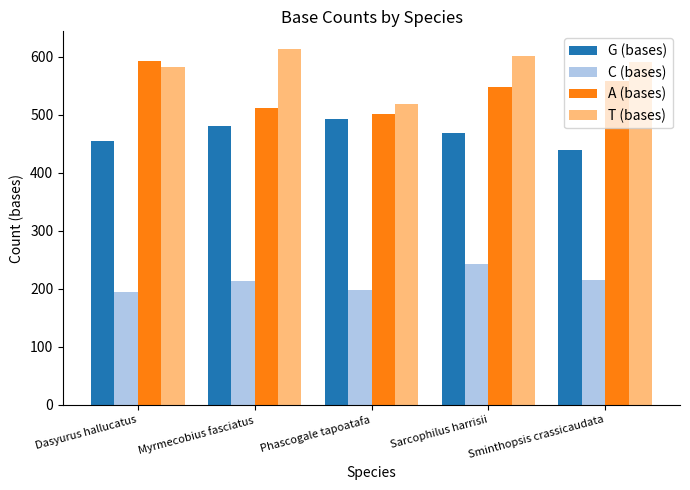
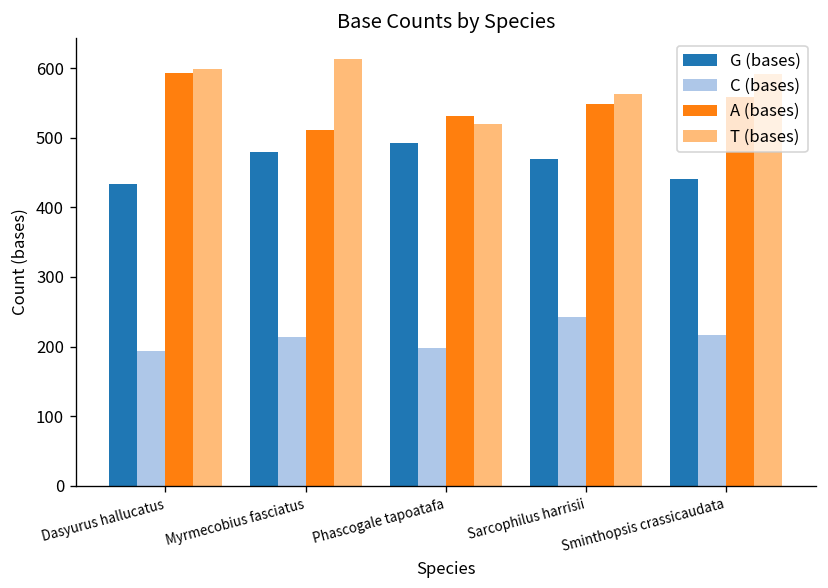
  {
    "G (bases)": {
-     "Dasyurus hallucatus": 460,
+     "Dasyurus hallucatus": 430,
      "Myrmecobius fasciatus": 480,
      "Phascogale tapoatafa": 490,
      "Sarcophilus harrisii": 470,
      "Sminthopsis crassicaudata": 440
    },
    "C (bases)": {
      "Dasyurus hallucatus": 190,
      "Myrmecobius fasciatus": 210,
      "Phascogale tapoatafa": 200,
      "Sarcophilus harrisii": 240,
      "Sminthopsis crassicaudata": 220
    },
    "A (bases)": {
      "Dasyurus hallucatus": 590,
      "Myrmecobius fasciatus": 510,
-     "Phascogale tapoatafa": 500,
+     "Phascogale tapoatafa": 530,
      "Sarcophilus harrisii": 550
    },
    "T (bases)": {
-     "Dasyurus hallucatus": 580,
+     "Dasyurus hallucatus": 600,
      "Myrmecobius fasciatus": 610,
      "Phascogale tapoatafa": 520,
-     "Sarcophilus harrisii": 600
+     "Sarcophilus harrisii": 560
    }
  }
